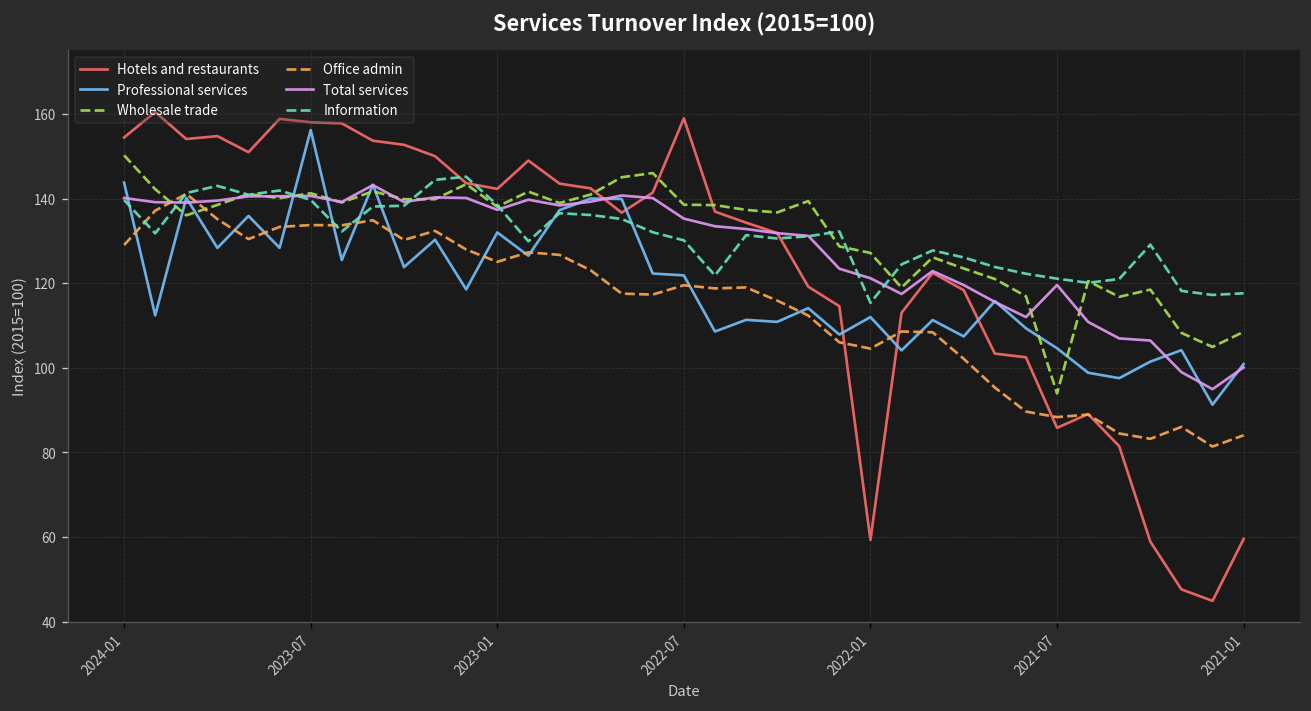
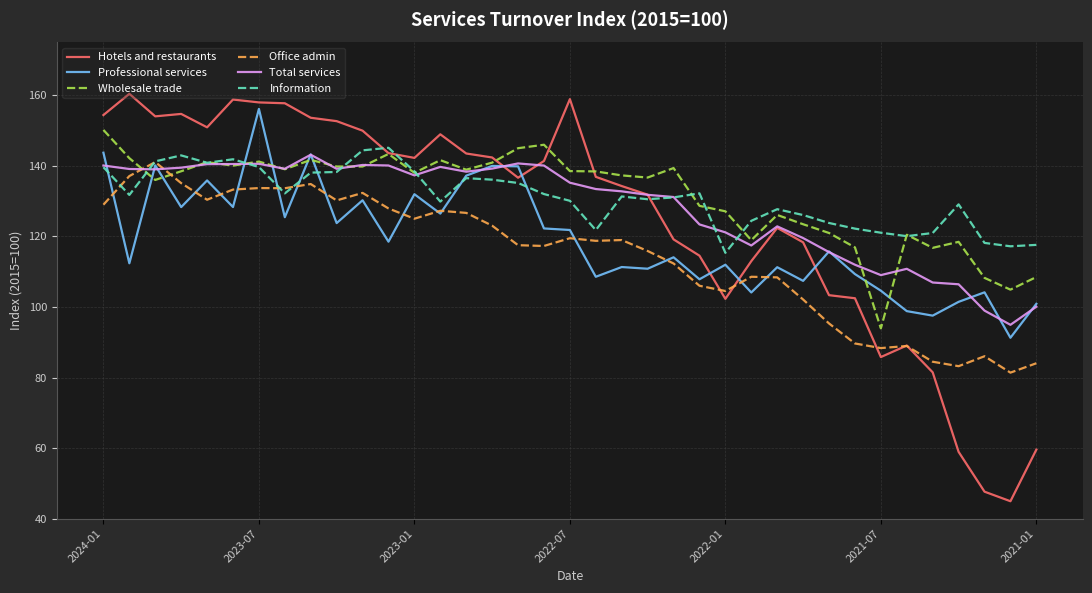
  {
    "Hotels and restaurants": {
      "2024-01": 154,
      "2023-07": 158,
      "2023-01": 142,
      "2022-07": 159,
-     "2022-01": 59,
+     "2022-01": 102,
      "2021-07": 86,
      "2021-01": 60
    },
    "Professional services": {
      "2024-01": 144,
      "2023-07": 156,
      "2023-01": 132,
      "2022-07": 122,
      "2022-01": 112,
      "2021-07": 105,
      "2021-01": 101
    },
    "Wholesale trade": {
      "2024-01": 150,
      "2022-07": 139,
      "2022-01": 127,
      "2021-07": 94,
      "2021-01": 109
    },
    "Office admin": {
      "2024-01": 129,
      "2023-07": 134,
      "2023-01": 125,
      "2022-07": 120,
      "2022-01": 105,
      "2021-07": 88,
      "2021-01": 84
    },
    "Total services": {
      "2023-01": 137,
      "2022-07": 135,
      "2022-01": 121,
-     "2021-07": 120,
+     "2021-07": 109,
      "2021-01": 100
    },
    "Information": {
      "2023-07": 140,
      "2022-07": 130,
      "2022-01": 115,
      "2021-07": 121,
      "2021-01": 118
    }
  }
